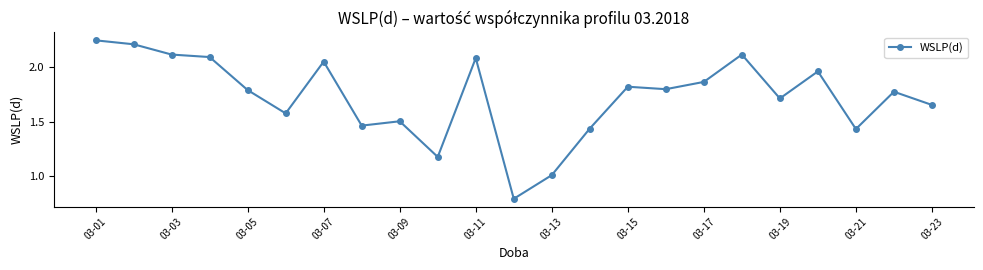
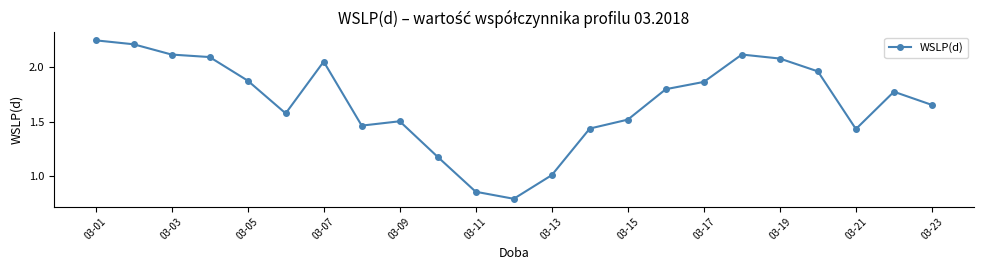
  {
    "03-01": 2.25,
    "03-03": 2.11,
-   "03-05": 1.79,
+   "03-05": 1.88,
    "03-07": 2.05,
    "03-09": 1.50,
-   "03-11": 2.08,
+   "03-11": 0.86,
    "03-13": 1.01,
-   "03-15": 1.82,
+   "03-15": 1.52,
    "03-17": 1.86,
-   "03-19": 1.71,
+   "03-19": 2.08,
    "03-21": 1.43,
    "03-23": 1.65
  }
